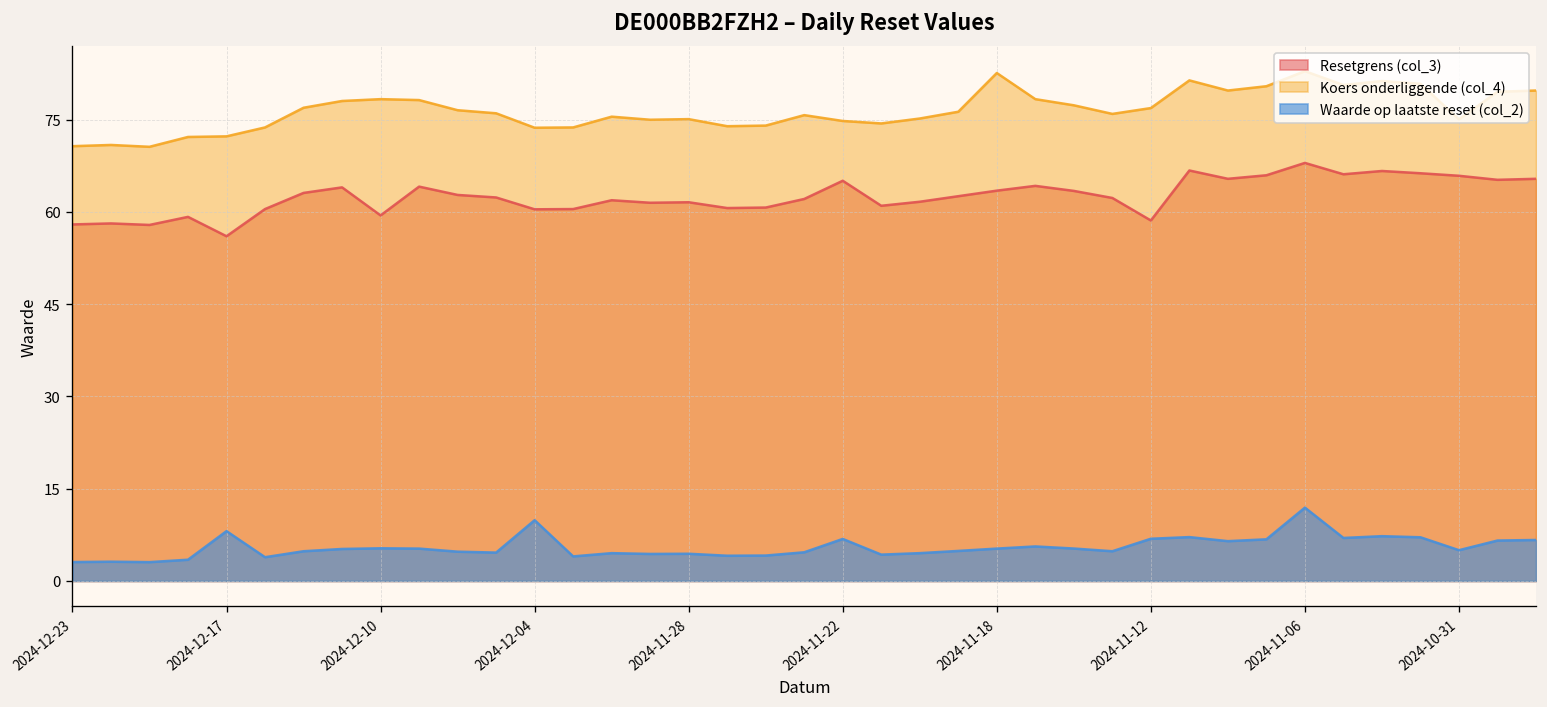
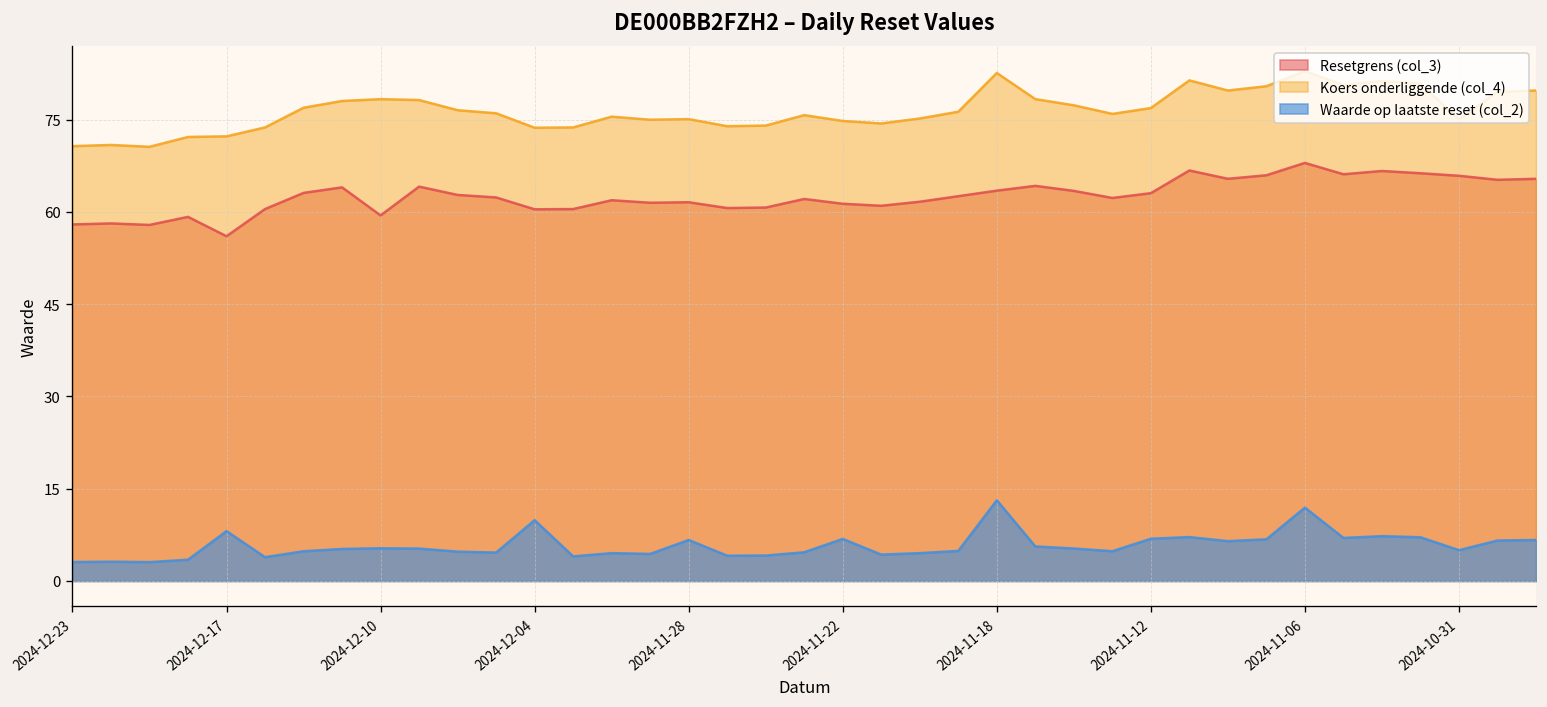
  {
    "Resetgrens (col_3)": {
      "2024-12-23": 58,
      "2024-12-17": 56,
      "2024-12-10": 59,
      "2024-12-04": 60,
      "2024-11-28": 62,
-     "2024-11-22": 65,
+     "2024-11-22": 61,
      "2024-11-18": 63,
-     "2024-11-12": 59,
+     "2024-11-12": 63,
      "2024-11-06": 68,
      "2024-10-31": 66
    },
    "Koers onderliggende (col_4)": {
      "2024-12-23": 71,
      "2024-12-17": 72,
      "2024-12-10": 78,
      "2024-12-04": 74,
      "2024-11-28": 75,
      "2024-11-22": 75,
      "2024-11-18": 83,
      "2024-11-12": 77
    },
    "Waarde op laatste reset (col_2)": {
      "2024-12-23": 3,
      "2024-12-17": 8,
      "2024-12-10": 5,
      "2024-12-04": 10,
-     "2024-11-28": 4,
+     "2024-11-28": 7,
      "2024-11-22": 7,
-     "2024-11-18": 5,
+     "2024-11-18": 13,
      "2024-11-12": 7,
      "2024-11-06": 12,
      "2024-10-31": 5
    }
  }
